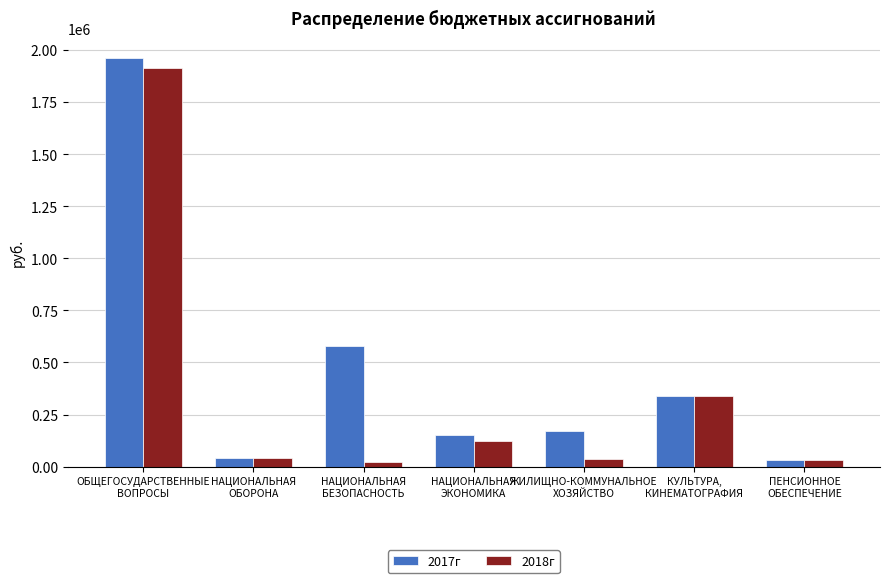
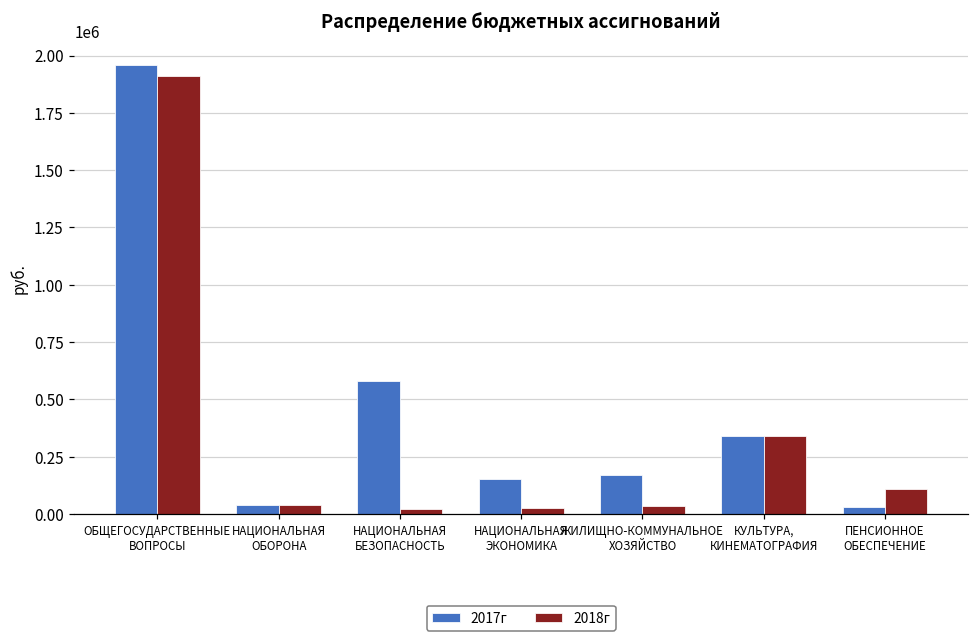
  {
    "2017г": {
      "ОБЩЕГОСУДАРСТВЕННЫЕ ВОПРОСЫ": 1960000,
      "НАЦИОНАЛЬНАЯ ОБОРОНА": 40000,
      "НАЦИОНАЛЬНАЯ БЕЗОПАСНОСТЬ": 580000,
      "НАЦИОНАЛЬНАЯ ЭКОНОМИКА": 150000,
      "ЖИЛИЩНО-КОММУНАЛЬНОЕ ХОЗЯЙСТВО": 170000,
      "КУЛЬТУРА, КИНЕМАТОГРАФИЯ": 340000,
      "ПЕНСИОННОЕ ОБЕСПЕЧЕНИЕ": 30000
    },
    "2018г": {
      "ОБЩЕГОСУДАРСТВЕННЫЕ ВОПРОСЫ": 1910000,
      "НАЦИОНАЛЬНАЯ ОБОРОНА": 40000,
      "НАЦИОНАЛЬНАЯ БЕЗОПАСНОСТЬ": 20000,
-     "НАЦИОНАЛЬНАЯ ЭКОНОМИКА": 130000,
+     "НАЦИОНАЛЬНАЯ ЭКОНОМИКА": 30000,
      "ЖИЛИЩНО-КОММУНАЛЬНОЕ ХОЗЯЙСТВО": 30000,
      "КУЛЬТУРА, КИНЕМАТОГРАФИЯ": 340000,
-     "ПЕНСИОННОЕ ОБЕСПЕЧЕНИЕ": 30000
+     "ПЕНСИОННОЕ ОБЕСПЕЧЕНИЕ": 110000
    }
  }
